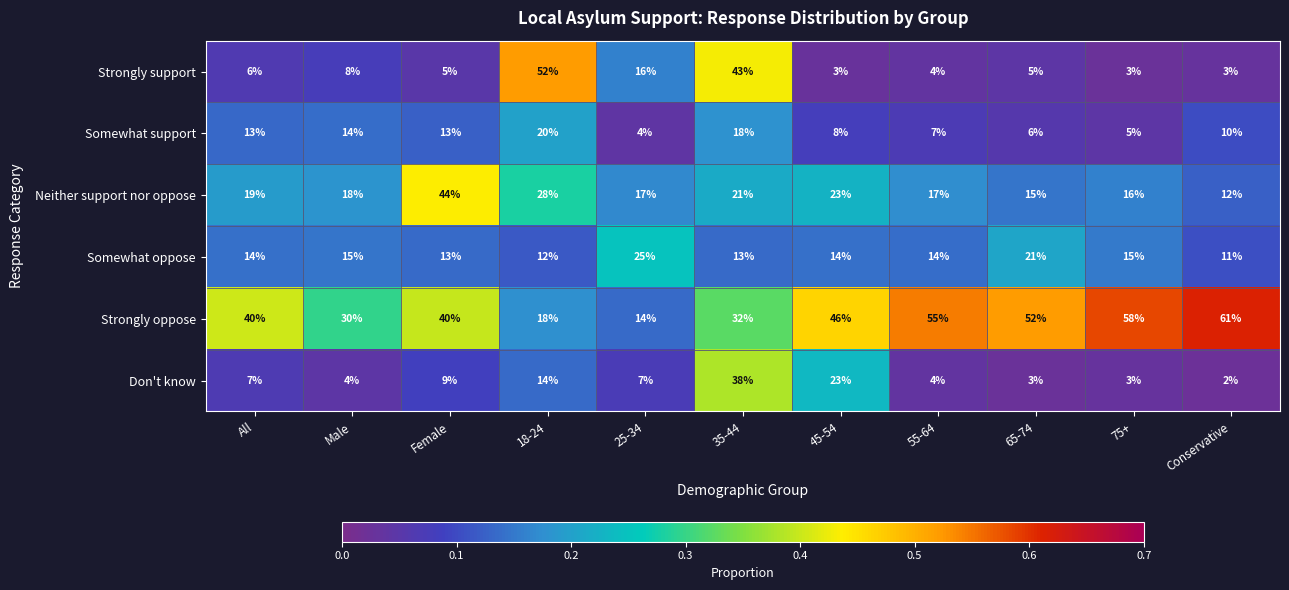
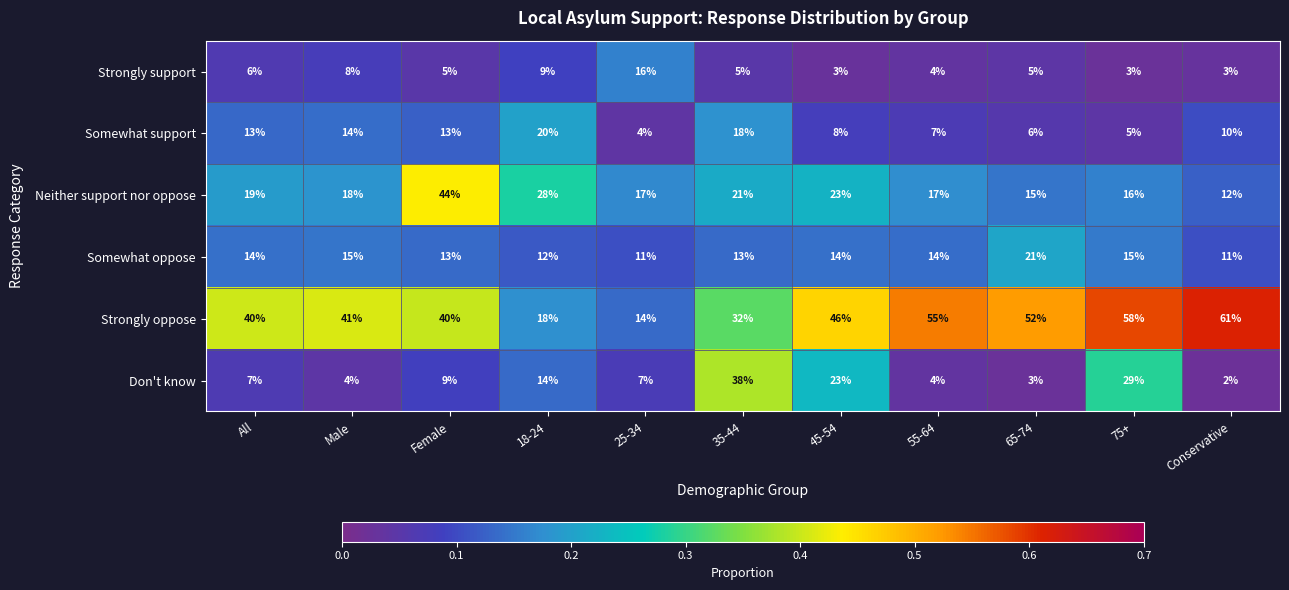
  {
    "Strongly support": {
      "All": "6%",
      "Male": "8%",
      "Female": "5%",
-     "18-24": "52%",
+     "18-24": "9%",
      "25-34": "16%",
-     "35-44": "43%",
+     "35-44": "5%",
      "45-54": "3%",
      "55-64": "4%",
      "65-74": "5%",
      "75+": "3%",
      "Conservative": "3%"
    },
    "Somewhat support": {
      "All": "13%",
      "Male": "14%",
      "Female": "13%",
      "18-24": "20%",
      "25-34": "4%",
      "35-44": "18%",
      "45-54": "8%",
      "55-64": "7%",
      "65-74": "6%",
      "75+": "5%",
      "Conservative": "10%"
    },
    "Neither support nor oppose": {
      "All": "19%",
      "Male": "18%",
      "Female": "44%",
      "18-24": "28%",
      "25-34": "17%",
      "35-44": "21%",
      "45-54": "23%",
      "55-64": "17%",
      "65-74": "15%",
      "75+": "16%",
      "Conservative": "12%"
    },
    "Somewhat oppose": {
      "All": "14%",
      "Male": "15%",
      "Female": "13%",
      "18-24": "12%",
-     "25-34": "25%",
+     "25-34": "11%",
      "35-44": "13%",
      "45-54": "14%",
      "55-64": "14%",
      "65-74": "21%",
      "75+": "15%",
      "Conservative": "11%"
    },
    "Strongly oppose": {
      "All": "40%",
-     "Male": "30%",
+     "Male": "41%",
      "Female": "40%",
      "18-24": "18%",
      "25-34": "14%",
      "35-44": "32%",
      "45-54": "46%",
      "55-64": "55%",
      "65-74": "52%",
      "75+": "58%",
      "Conservative": "61%"
    },
    "Don't know": {
      "All": "7%",
      "Male": "4%",
      "Female": "9%",
      "18-24": "14%",
      "25-34": "7%",
      "35-44": "38%",
      "45-54": "23%",
      "55-64": "4%",
      "65-74": "3%",
-     "75+": "3%",
+     "75+": "29%",
      "Conservative": "2%"
    }
  }
